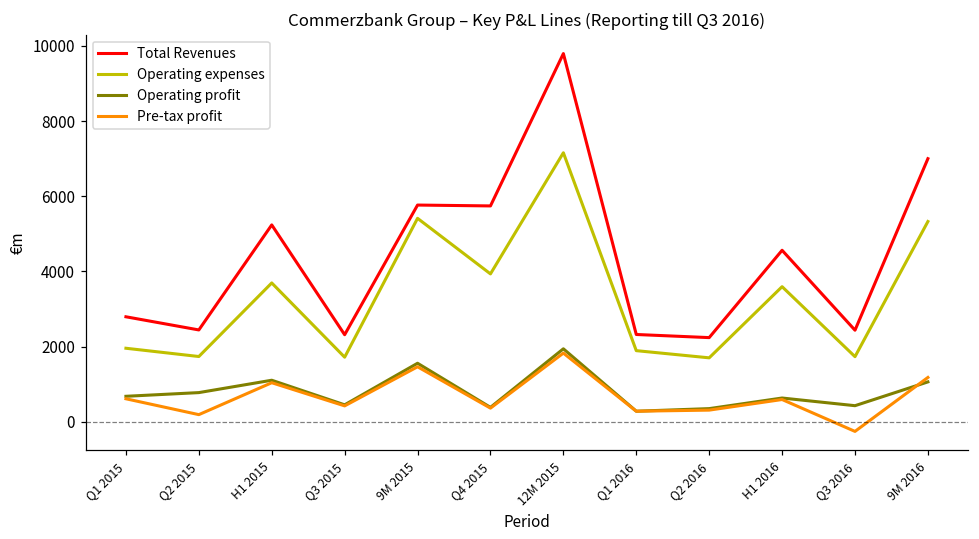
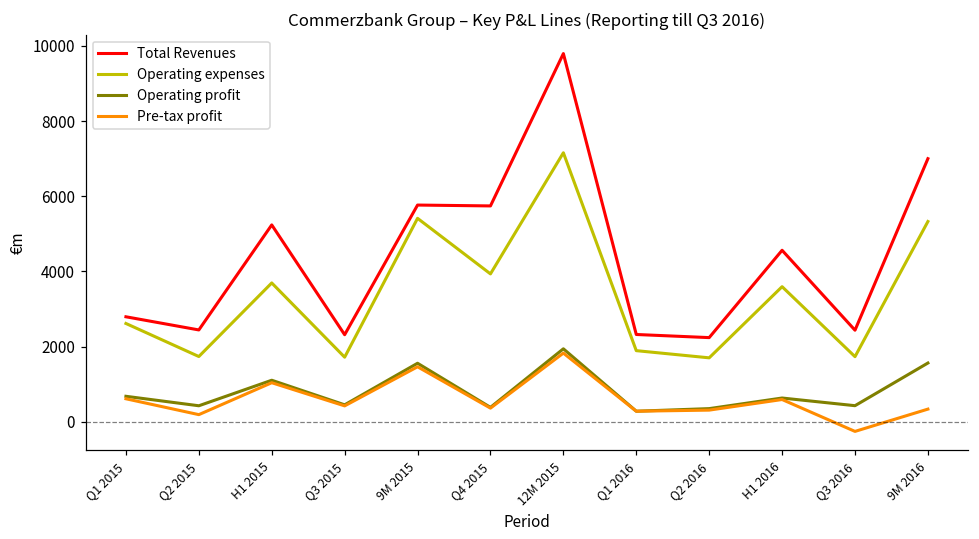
  {
    "Total Revenues": {
      "Q1 2015": 2800,
      "Q2 2015": 2400,
      "H1 2015": 5200,
      "Q3 2015": 2300,
      "9M 2015": 5800,
      "Q4 2015": 5700,
      "12M 2015": 9800,
      "Q1 2016": 2300,
      "Q2 2016": 2200,
      "H1 2016": 4600,
      "Q3 2016": 2400,
      "9M 2016": 7000
    },
    "Operating expenses": {
-     "Q1 2015": 2000,
+     "Q1 2015": 2600,
      "Q2 2015": 1700,
      "H1 2015": 3700,
      "Q3 2015": 1700,
      "9M 2015": 5400,
      "Q4 2015": 3900,
      "12M 2015": 7200,
      "Q1 2016": 1900,
      "Q2 2016": 1700,
      "H1 2016": 3600,
      "Q3 2016": 1700,
      "9M 2016": 5300
    },
    "Operating profit": {
-     "Q2 2015": 800,
+     "Q2 2015": 400,
      "9M 2015": 1600,
      "12M 2015": 1900,
      "Q3 2016": 400,
-     "9M 2016": 1100
+     "9M 2016": 1600
    },
    "Pre-tax profit": {
      "Q2 2015": 200,
      "9M 2015": 1500,
      "12M 2015": 1800,
      "Q3 2016": -300,
-     "9M 2016": 1200
+     "9M 2016": 300
    }
  }
